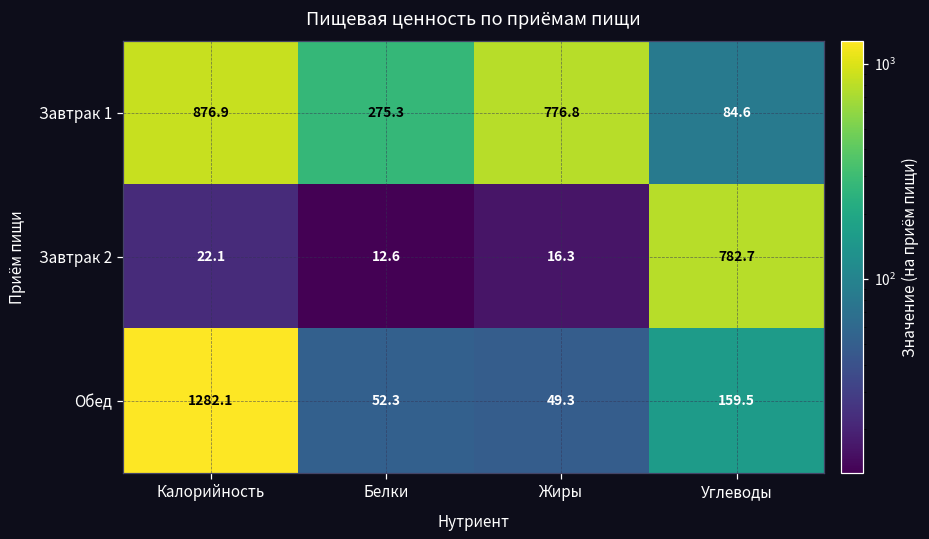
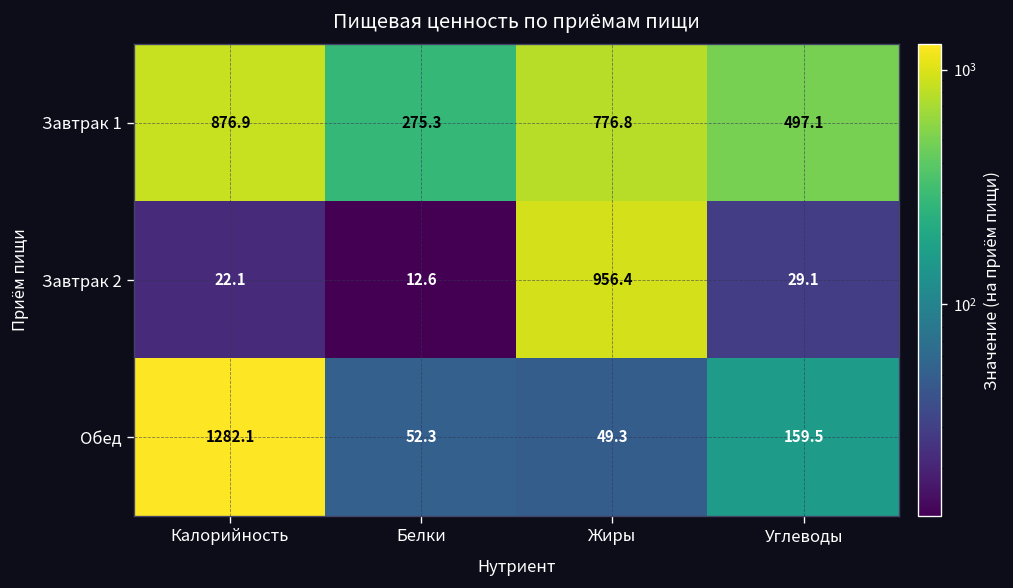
  {
    "Завтрак 1": {
      "Калорийность": 876.9,
      "Белки": 275.3,
      "Жиры": 776.8,
-     "Углеводы": 84.6
+     "Углеводы": 497.1
    },
    "Завтрак 2": {
      "Калорийность": 22.1,
      "Белки": 12.6,
-     "Жиры": 16.3,
-     "Углеводы": 782.7
+     "Жиры": 956.4,
+     "Углеводы": 29.1
    },
    "Обед": {
      "Калорийность": 1282.1,
      "Белки": 52.3,
      "Жиры": 49.3,
      "Углеводы": 159.5
    }
  }
